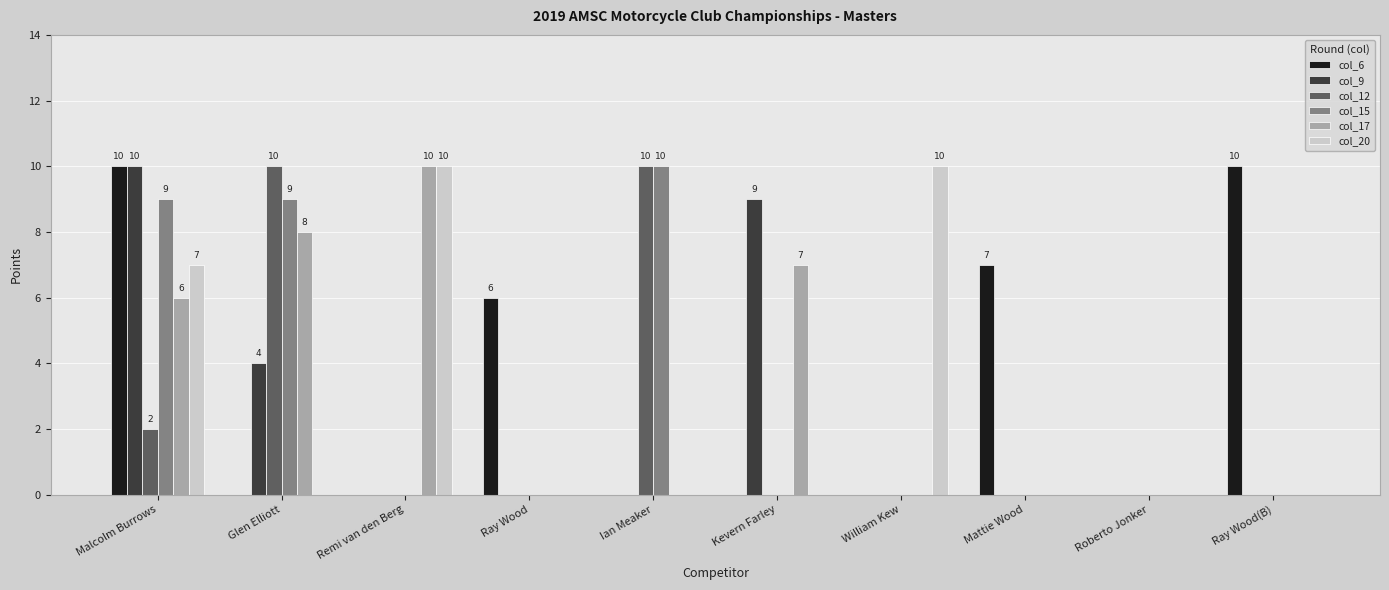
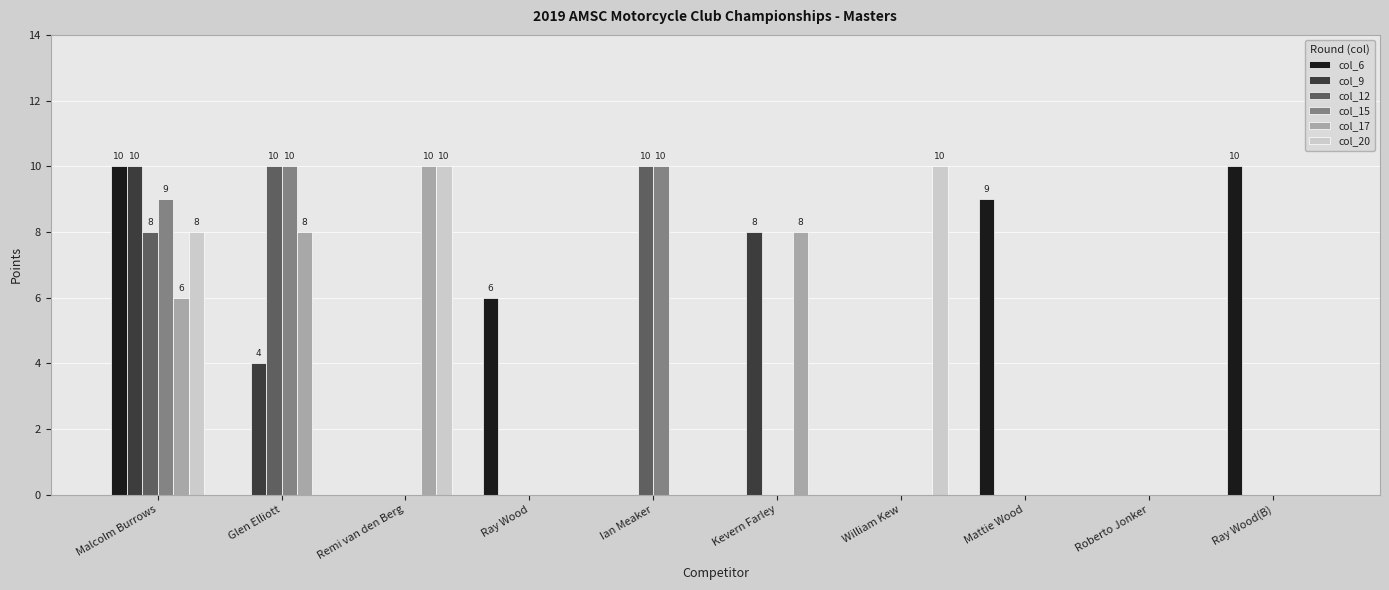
  {
    "col_6": {
      "Malcolm Burrows": 10,
      "Ray Wood": 6,
-     "Mattie Wood": 7,
+     "Mattie Wood": 9,
      "Ray Wood(B)": 10
    },
    "col_9": {
      "Malcolm Burrows": 10,
      "Glen Elliott": 4,
-     "Kevern Farley": 9
+     "Kevern Farley": 8
    },
    "col_12": {
-     "Malcolm Burrows": 2,
+     "Malcolm Burrows": 8,
      "Glen Elliott": 10,
      "Ian Meaker": 10
    },
    "col_15": {
      "Malcolm Burrows": 9,
-     "Glen Elliott": 9,
+     "Glen Elliott": 10,
      "Ian Meaker": 10
    },
    "col_17": {
      "Malcolm Burrows": 6,
      "Glen Elliott": 8,
      "Remi van den Berg": 10,
-     "Kevern Farley": 7
+     "Kevern Farley": 8
    },
    "col_20": {
-     "Malcolm Burrows": 7,
+     "Malcolm Burrows": 8,
      "Remi van den Berg": 10,
      "William Kew": 10
    }
  }
